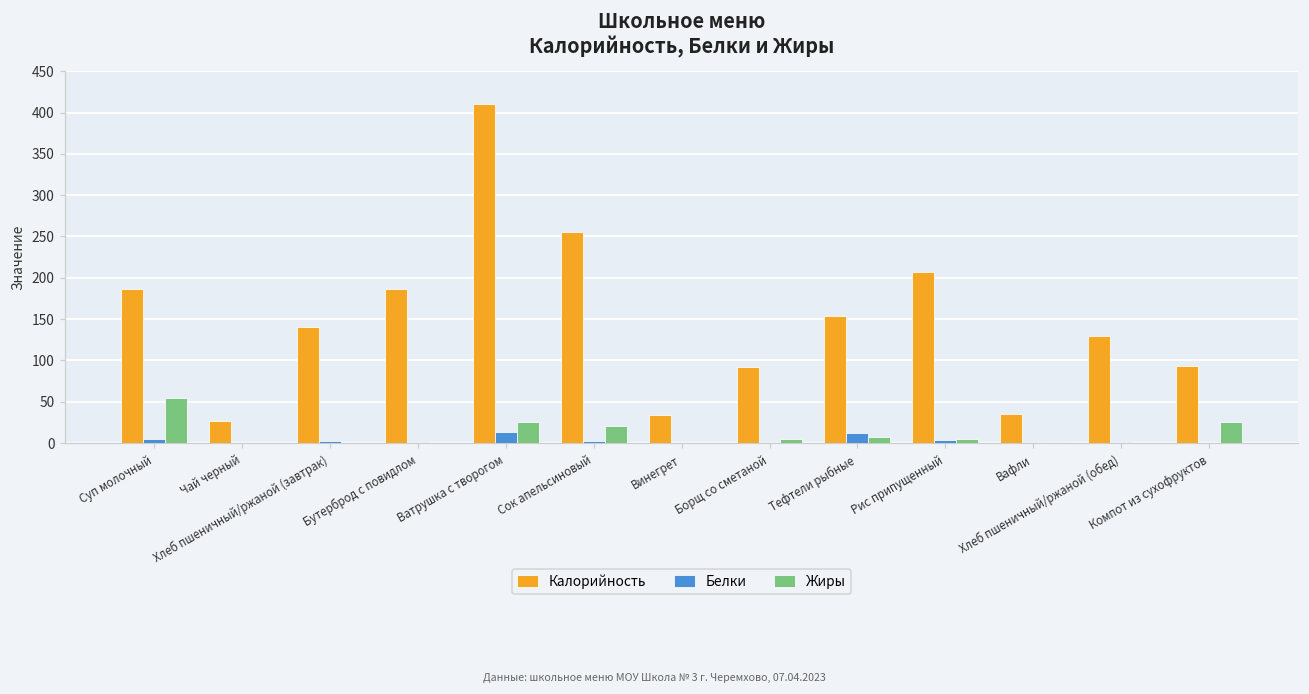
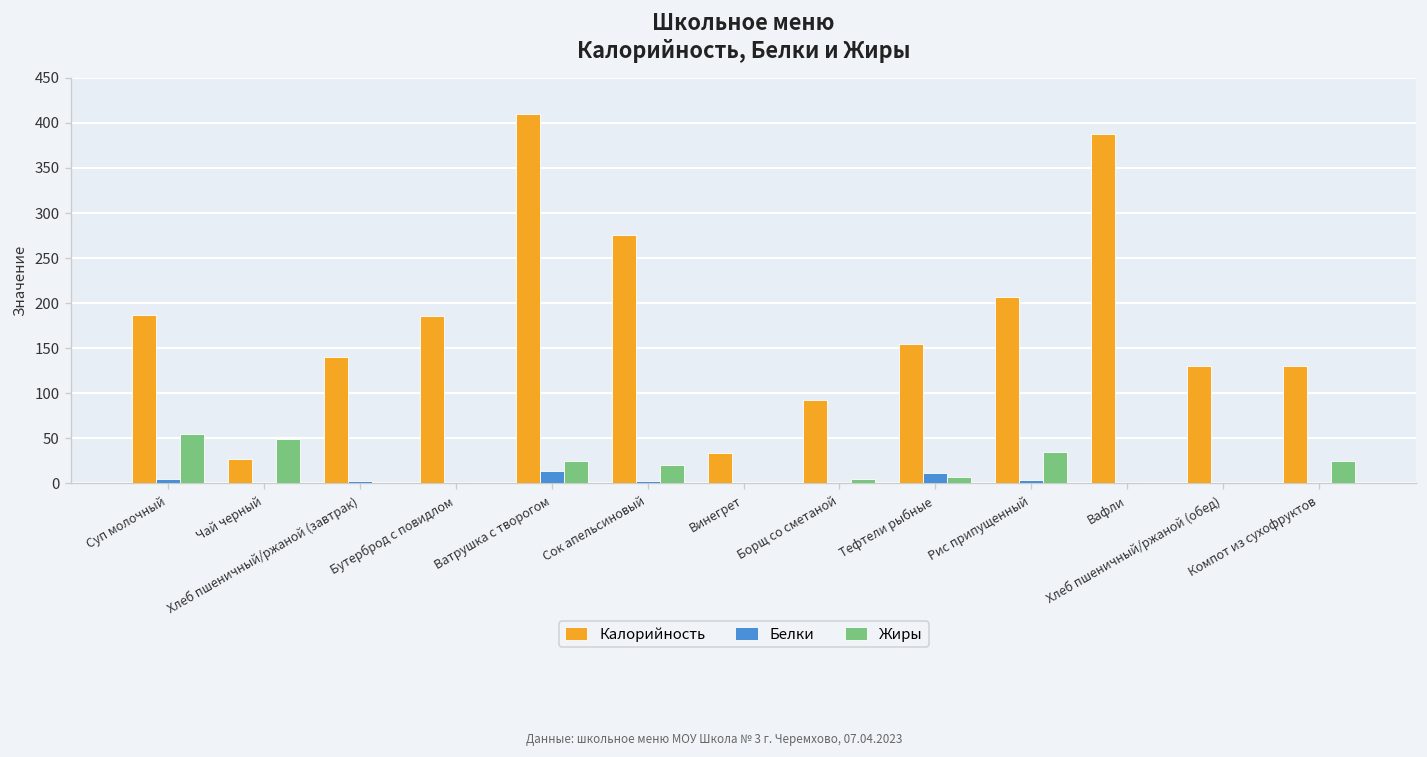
  {
    "Калорийность": {
      "Суп молочный": 190,
      "Чай черный": 30,
      "Хлеб пшеничный/ржаной (завтрак)": 140,
      "Бутерброд с повидлом": 190,
      "Ватрушка с творогом": 410,
-     "Сок апельсиновый": 260,
+     "Сок апельсиновый": 280,
      "Винегрет": 30,
      "Борщ со сметаной": 90,
      "Тефтели рыбные": 150,
      "Рис припущенный": 210,
-     "Вафли": 40,
+     "Вафли": 390,
      "Хлеб пшеничный/ржаной (обед)": 130,
-     "Компот из сухофруктов": 90
+     "Компот из сухофруктов": 130
    },
    "Белки": {
      "Суп молочный": 10,
      "Ватрушка с творогом": 10,
      "Тефтели рыбные": 10,
      "Рис припущенный": 0
    },
    "Жиры": {
      "Суп молочный": 50,
-     "Чай черный": 0,
+     "Чай черный": 50,
      "Ватрушка с творогом": 30,
      "Сок апельсиновый": 20,
      "Винегрет": 0,
      "Борщ со сметаной": 0,
      "Тефтели рыбные": 10,
-     "Рис припущенный": 10,
+     "Рис припущенный": 30,
      "Компот из сухофруктов": 30
    }
  }
